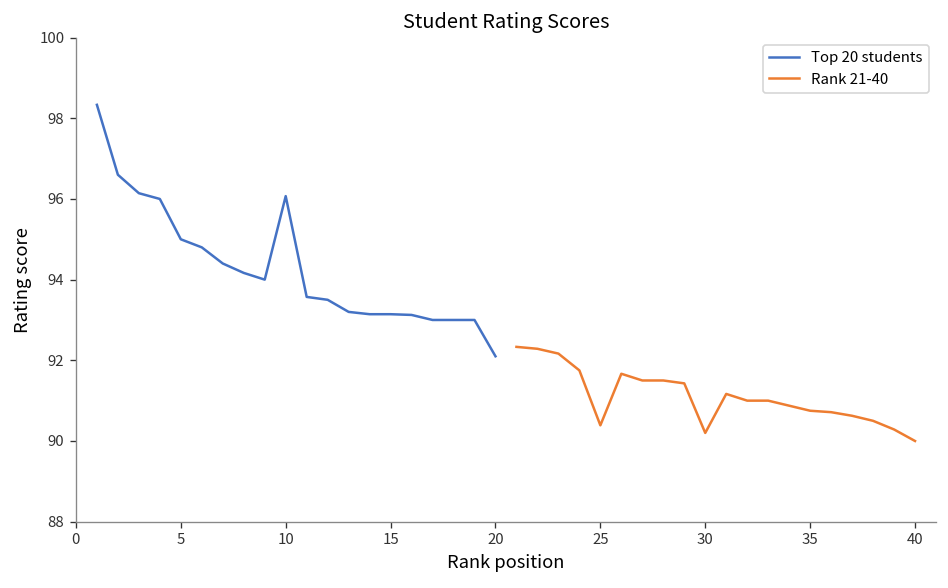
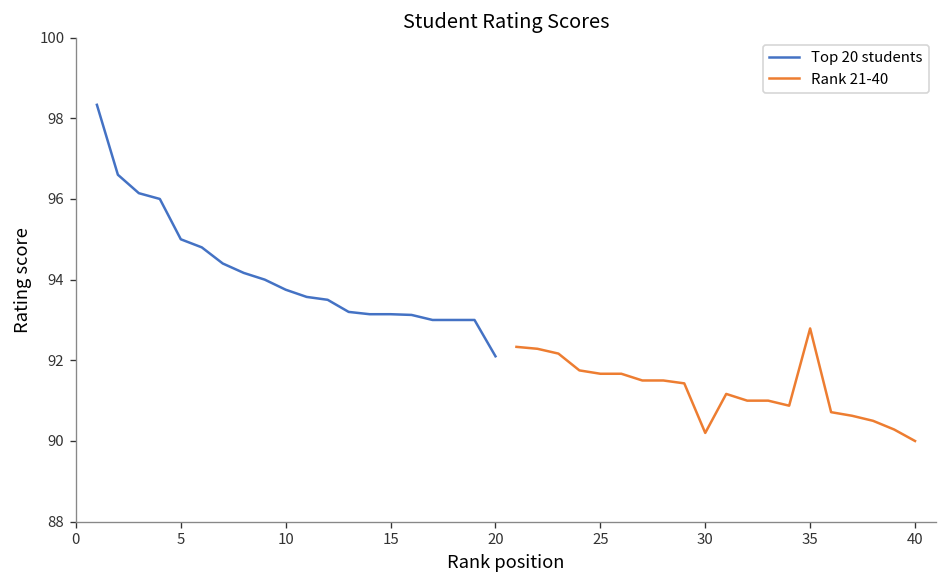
  {
    "Top 20 students": {
      "5": 95.0,
-     "10": 96.1,
+     "10": 93.8,
      "15": 93.1,
      "20": 92.1
    },
    "Rank 21-40": {
-     "25": 90.4,
+     "25": 91.7,
      "30": 90.2,
-     "35": 90.8,
+     "35": 92.8,
      "40": 90.0
    }
  }
